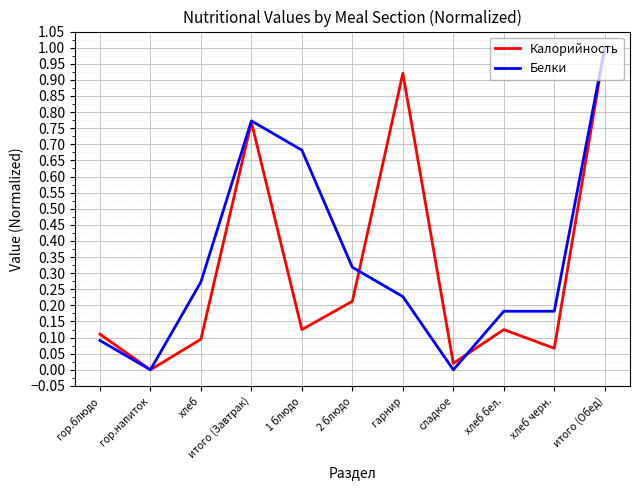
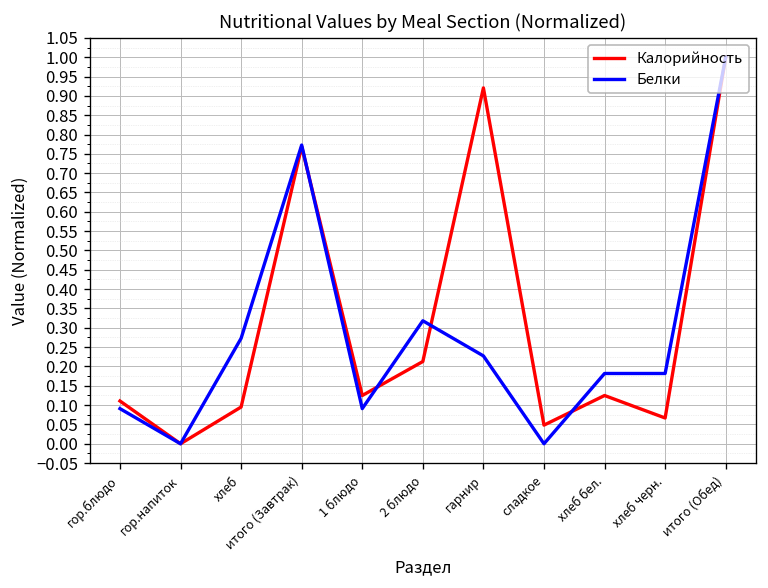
  {
    "Калорийность": {
      "гор.блюдо": 0.11,
      "хлеб": 0.10,
      "1 блюдо": 0.12,
      "2 блюдо": 0.21,
      "гарнир": 0.92,
-     "сладкое": 0.02,
+     "сладкое": 0.05,
      "хлеб бел.": 0.12,
      "хлеб черн.": 0.07
    },
    "Белки": {
      "гор.блюдо": 0.09,
      "хлеб": 0.27,
-     "1 блюдо": 0.68,
+     "1 блюдо": 0.09,
      "2 блюдо": 0.32,
      "гарнир": 0.23,
      "сладкое": 0.00,
      "хлеб бел.": 0.18,
      "хлеб черн.": 0.18
    }
  }
